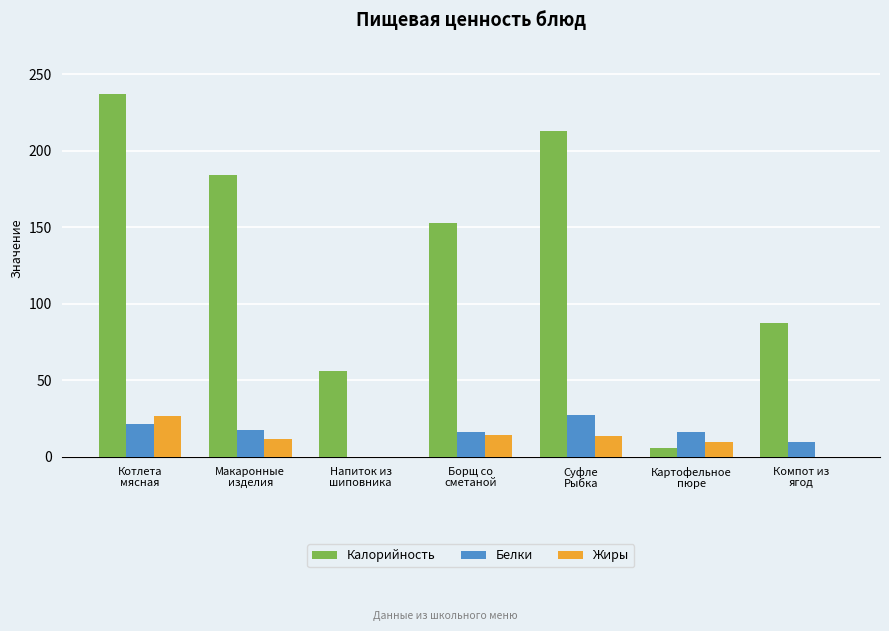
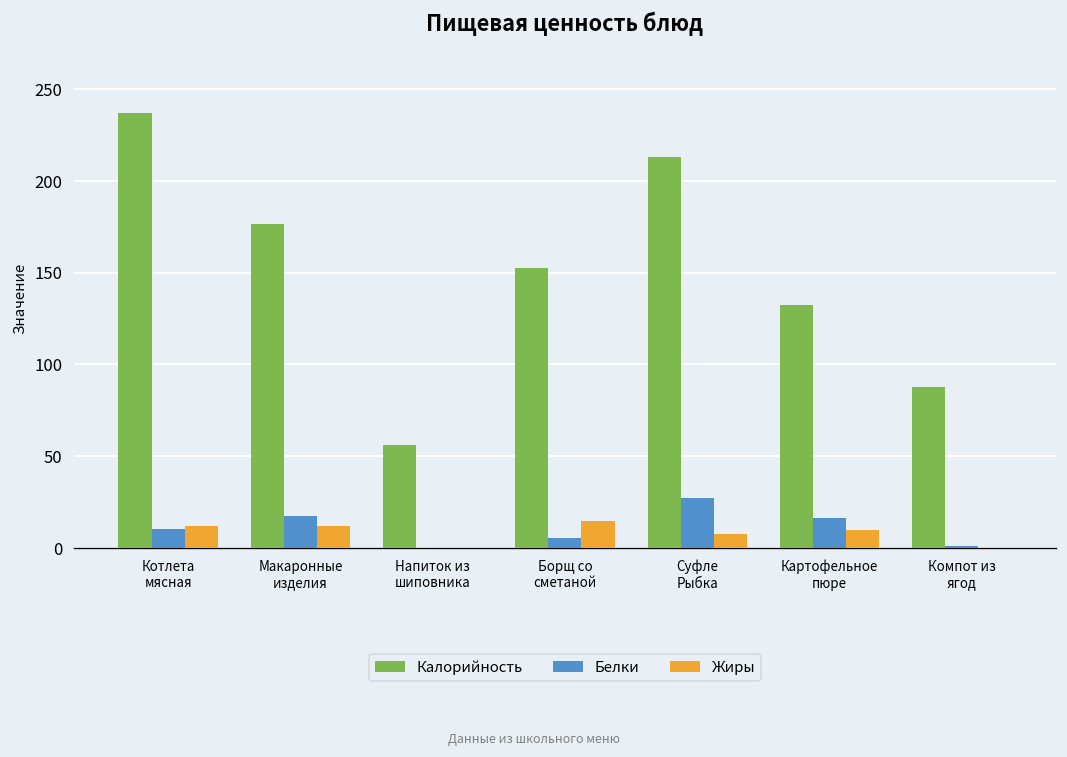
  {
    "Калорийность": {
      "Котлета мясная": 237,
-     "Макаронные изделия": 184,
+     "Макаронные изделия": 177,
      "Напиток из шиповника": 56,
      "Борщ со сметаной": 153,
      "Суфле Рыбка": 213,
-     "Картофельное пюре": 6,
+     "Картофельное пюре": 133,
      "Компот из ягод": 88
    },
    "Белки": {
-     "Котлета мясная": 21,
+     "Котлета мясная": 11,
      "Макаронные изделия": 18,
      "Напиток из шиповника": 0,
-     "Борщ со сметаной": 16,
+     "Борщ со сметаной": 5,
      "Суфле Рыбка": 27,
      "Картофельное пюре": 16,
-     "Компот из ягод": 9
+     "Компот из ягод": 1
    },
    "Жиры": {
-     "Котлета мясная": 27,
+     "Котлета мясная": 12,
      "Макаронные изделия": 12,
      "Напиток из шиповника": 0,
      "Борщ со сметаной": 15,
-     "Суфле Рыбка": 14,
+     "Суфле Рыбка": 8,
      "Картофельное пюре": 10
    }
  }
